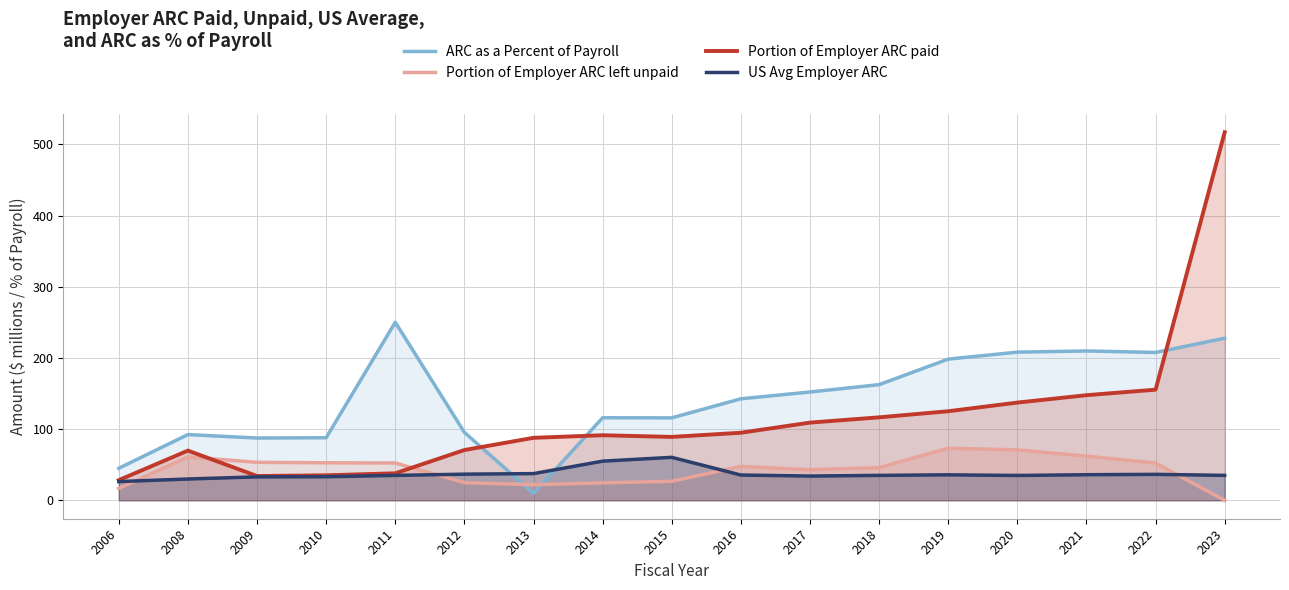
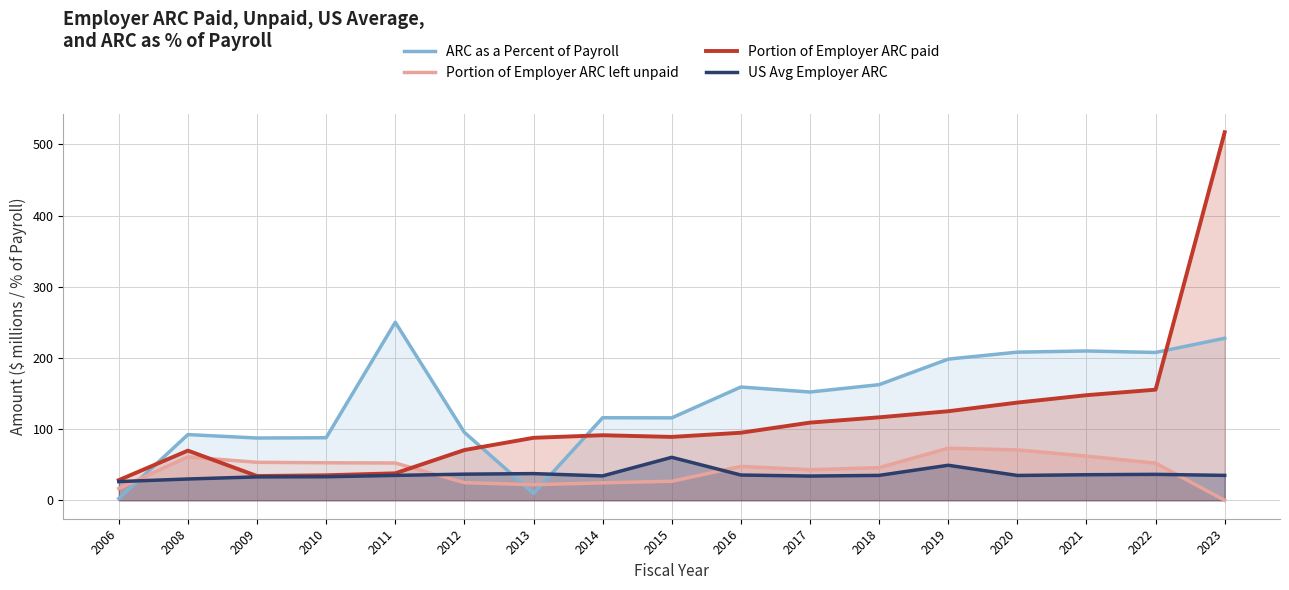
  {
    "ARC as a Percent of Payroll": {
-     "2006": 50,
+     "2006": 0,
      "2008": 90,
      "2009": 90,
      "2010": 90,
      "2011": 250,
      "2012": 100,
      "2013": 10,
      "2014": 120,
      "2015": 120,
-     "2016": 140,
+     "2016": 160,
      "2017": 150,
      "2018": 160,
      "2019": 200,
      "2020": 210,
      "2021": 210,
      "2022": 210,
      "2023": 230
    },
    "Portion of Employer ARC left unpaid": {
      "2006": 20,
      "2008": 60,
      "2009": 50,
      "2010": 50,
      "2011": 50,
      "2012": 20,
      "2013": 20,
      "2014": 20,
      "2015": 30,
      "2016": 50,
      "2017": 40,
      "2018": 50,
      "2019": 70,
      "2020": 70,
      "2021": 60,
      "2022": 50,
      "2023": 0
    },
    "Portion of Employer ARC paid": {
      "2008": 70,
      "2012": 70,
      "2013": 90,
      "2014": 90,
      "2015": 90,
      "2016": 90,
      "2017": 110,
      "2018": 120,
      "2019": 130,
      "2020": 140,
      "2021": 150,
      "2022": 160,
      "2023": 520
    },
    "US Avg Employer ARC": {
      "2008": 30,
      "2012": 40,
      "2013": 40,
-     "2014": 60,
+     "2014": 30,
      "2015": 60,
      "2016": 40,
      "2017": 30,
      "2018": 40,
-     "2019": 40,
+     "2019": 50,
      "2020": 30,
      "2021": 40,
      "2022": 40,
      "2023": 40
    }
  }
